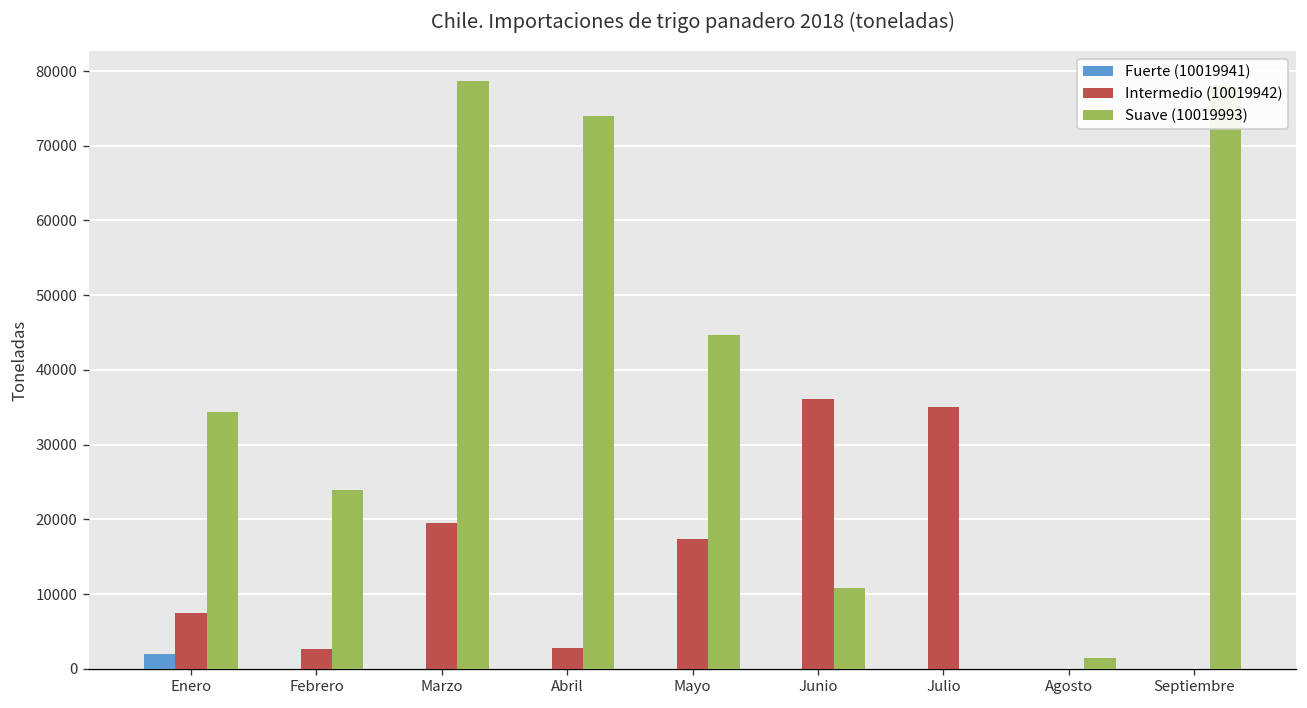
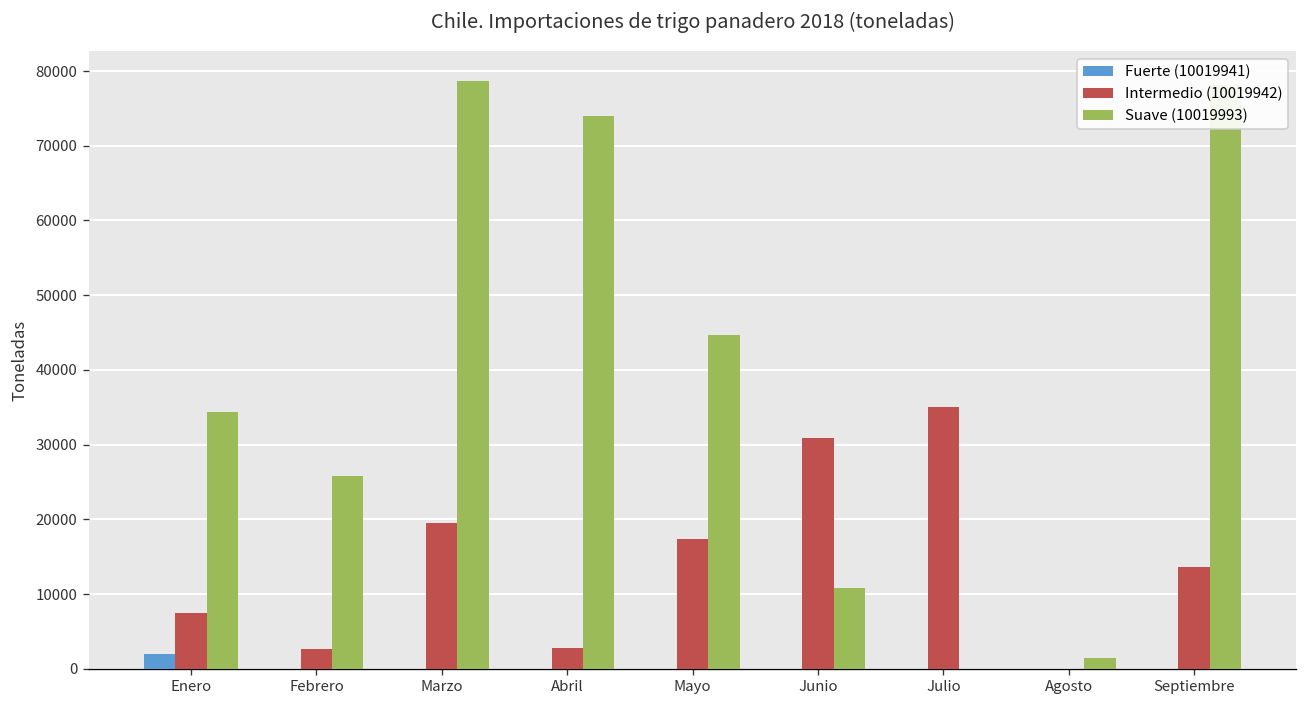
  {
    "Fuerte (10019941)": {
      "Enero": 2000,
      "Febrero": 0,
      "Marzo": 0,
      "Abril": 0,
      "Mayo": 0,
      "Junio": 0,
      "Julio": 0,
      "Agosto": 0,
      "Septiembre": 0
    },
    "Intermedio (10019942)": {
      "Enero": 7000,
      "Febrero": 3000,
      "Marzo": 20000,
      "Abril": 3000,
      "Mayo": 17000,
-     "Junio": 36000,
+     "Junio": 31000,
      "Julio": 35000,
      "Agosto": 0,
-     "Septiembre": 0
+     "Septiembre": 14000
    },
    "Suave (10019993)": {
      "Enero": 34000,
-     "Febrero": 24000,
+     "Febrero": 26000,
      "Marzo": 79000,
      "Abril": 74000,
      "Mayo": 45000,
      "Junio": 11000,
      "Julio": 0,
      "Agosto": 2000
    }
  }
